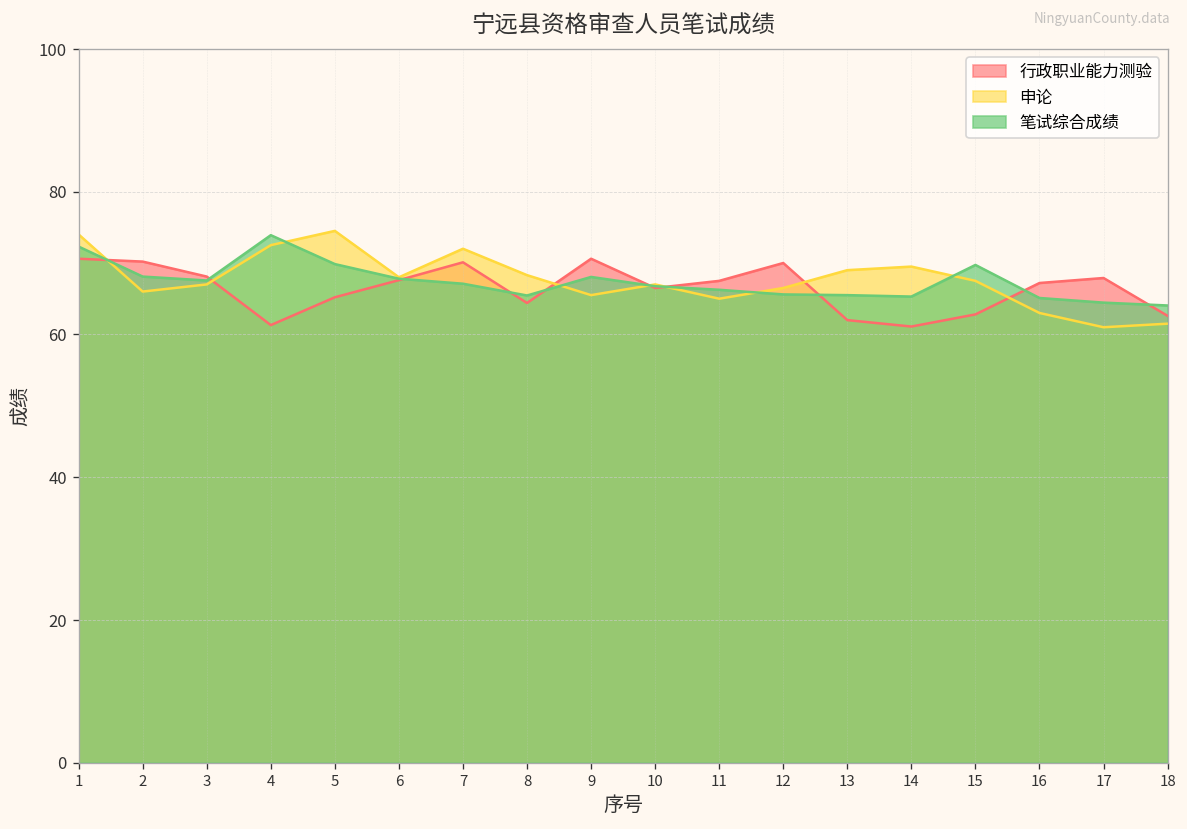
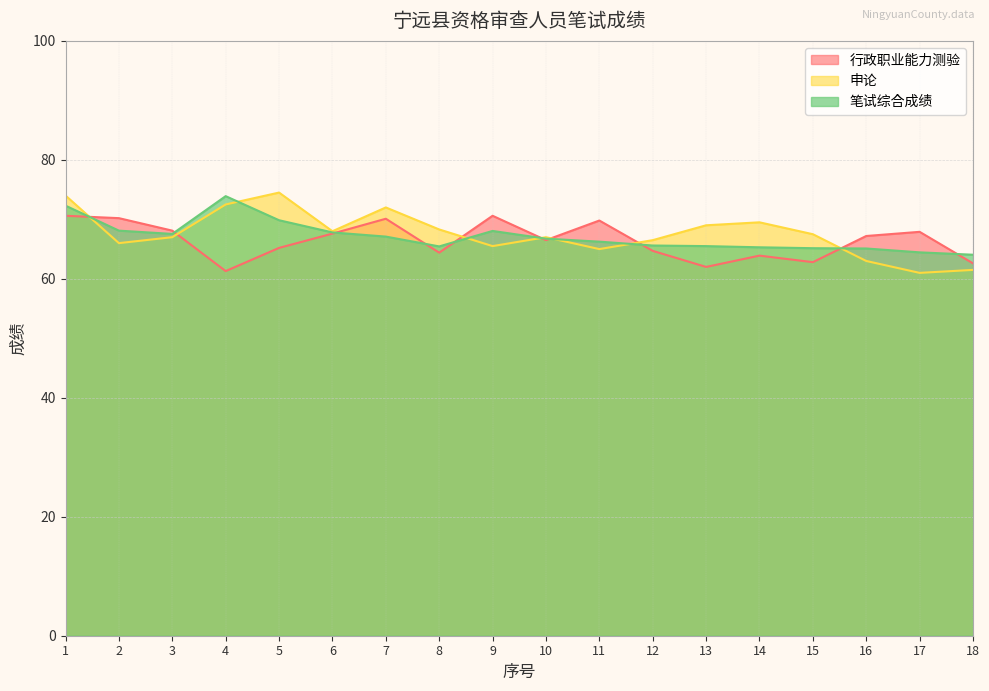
  {
    "行政职业能力测验": {
      "1": 71,
      "2": 70,
      "3": 68,
      "4": 61,
      "5": 65,
      "7": 70,
      "8": 64,
      "9": 71,
-     "11": 68,
-     "12": 70,
+     "11": 70,
+     "12": 65,
      "13": 62,
-     "14": 61,
+     "14": 64,
      "15": 63,
      "16": 67,
      "17": 68,
      "18": 63
    },
    "申论": {
      "1": 74,
      "2": 66,
      "3": 67,
      "4": 73,
      "5": 75,
      "7": 72,
      "8": 68,
      "9": 66,
      "11": 65,
      "12": 67,
      "13": 69,
      "14": 70,
      "15": 68,
      "16": 63,
      "17": 61,
      "18": 62
    },
    "笔试综合成绩": {
      "1": 72,
      "2": 68,
      "3": 68,
      "4": 74,
      "5": 70,
      "7": 67,
      "8": 65,
      "9": 68,
      "11": 66,
      "12": 66,
      "13": 66,
      "14": 65,
-     "15": 70,
+     "15": 65,
      "16": 65,
      "17": 64,
      "18": 64
    }
  }
